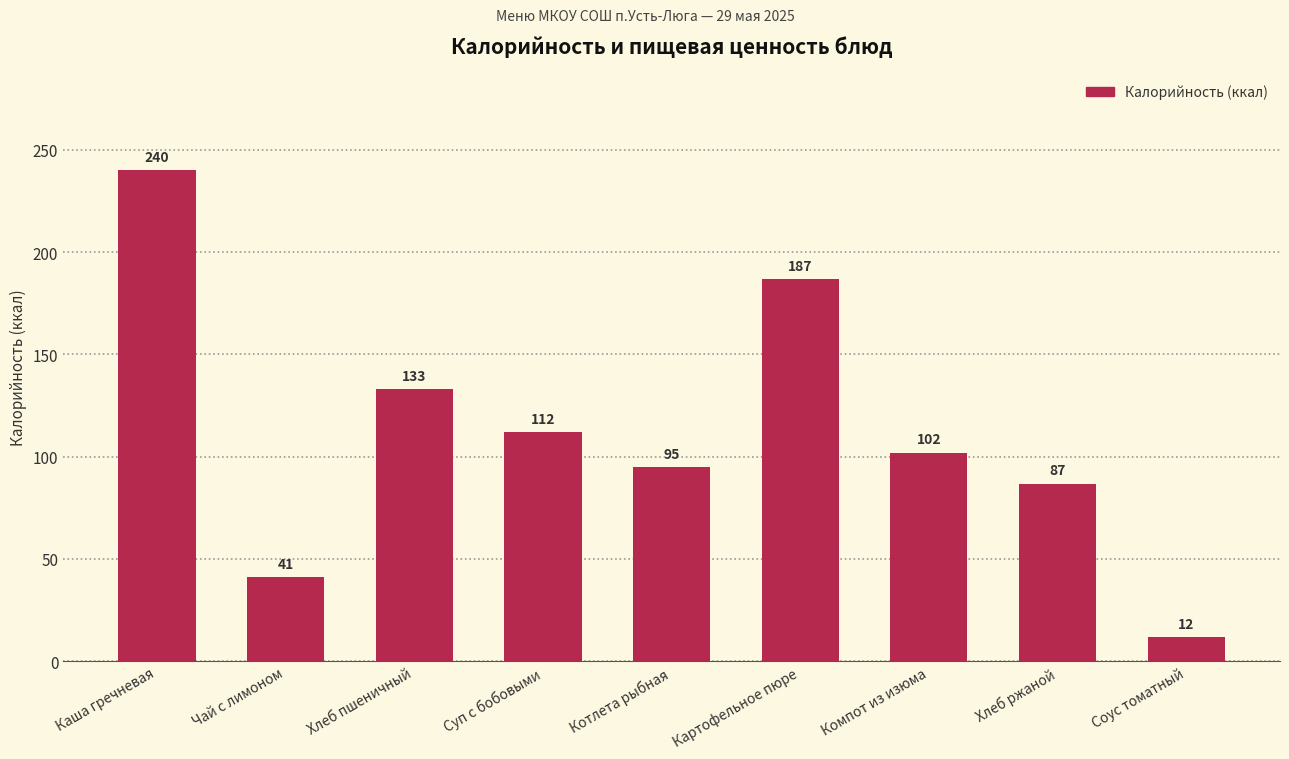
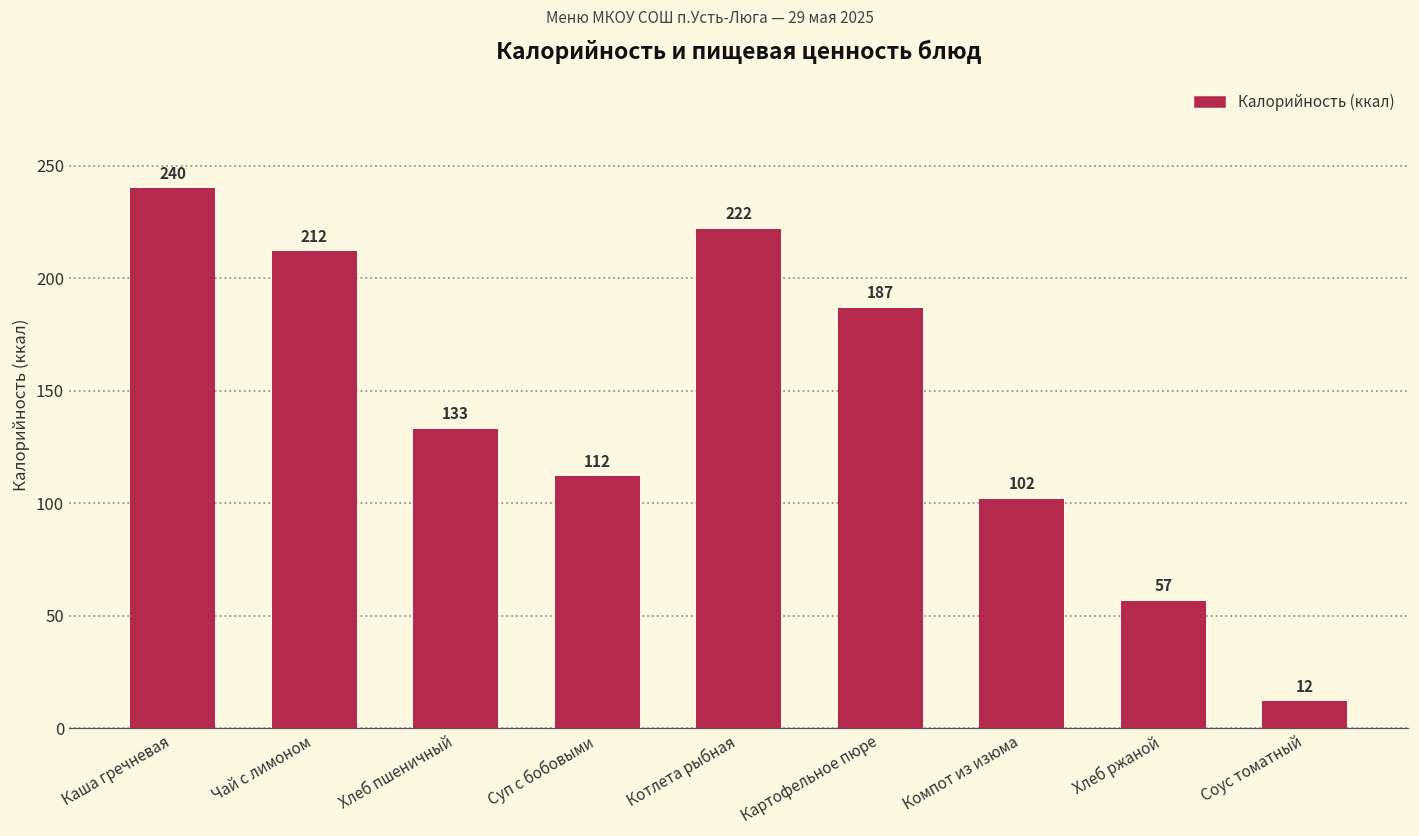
  {
    "Каша гречневая": 240,
-   "Чай с лимоном": 41,
+   "Чай с лимоном": 212,
    "Хлеб пшеничный": 133,
    "Суп с бобовыми": 112,
-   "Котлета рыбная": 95,
+   "Котлета рыбная": 222,
    "Картофельное пюре": 187,
    "Компот из изюма": 102,
-   "Хлеб ржаной": 87,
+   "Хлеб ржаной": 57,
    "Соус томатный": 12
  }
